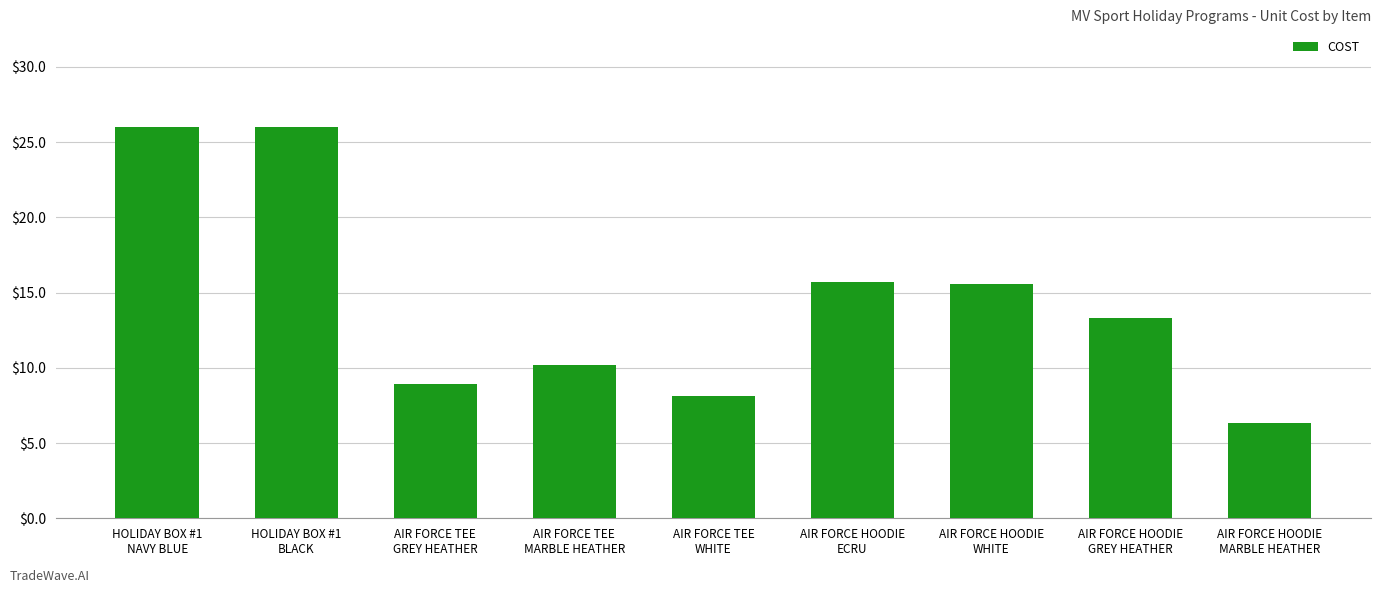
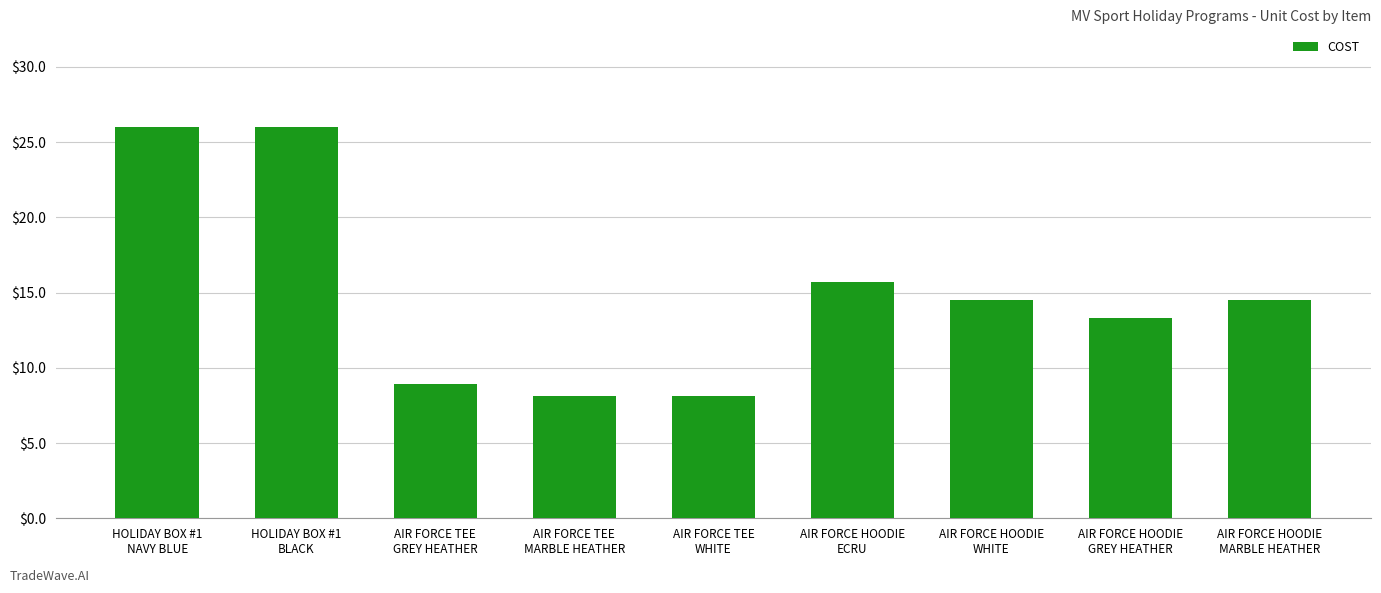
  {
    "HOLIDAY BOX #1 NAVY BLUE": "$26.0",
    "HOLIDAY BOX #1 BLACK": "$26.0",
    "AIR FORCE TEE GREY HEATHER": "$8.9",
-   "AIR FORCE TEE MARBLE HEATHER": "$10.2",
+   "AIR FORCE TEE MARBLE HEATHER": "$8.1",
    "AIR FORCE TEE WHITE": "$8.1",
    "AIR FORCE HOODIE ECRU": "$15.7",
-   "AIR FORCE HOODIE WHITE": "$15.6",
+   "AIR FORCE HOODIE WHITE": "$14.5",
    "AIR FORCE HOODIE GREY HEATHER": "$13.3",
-   "AIR FORCE HOODIE MARBLE HEATHER": "$6.3"
+   "AIR FORCE HOODIE MARBLE HEATHER": "$14.5"
  }
